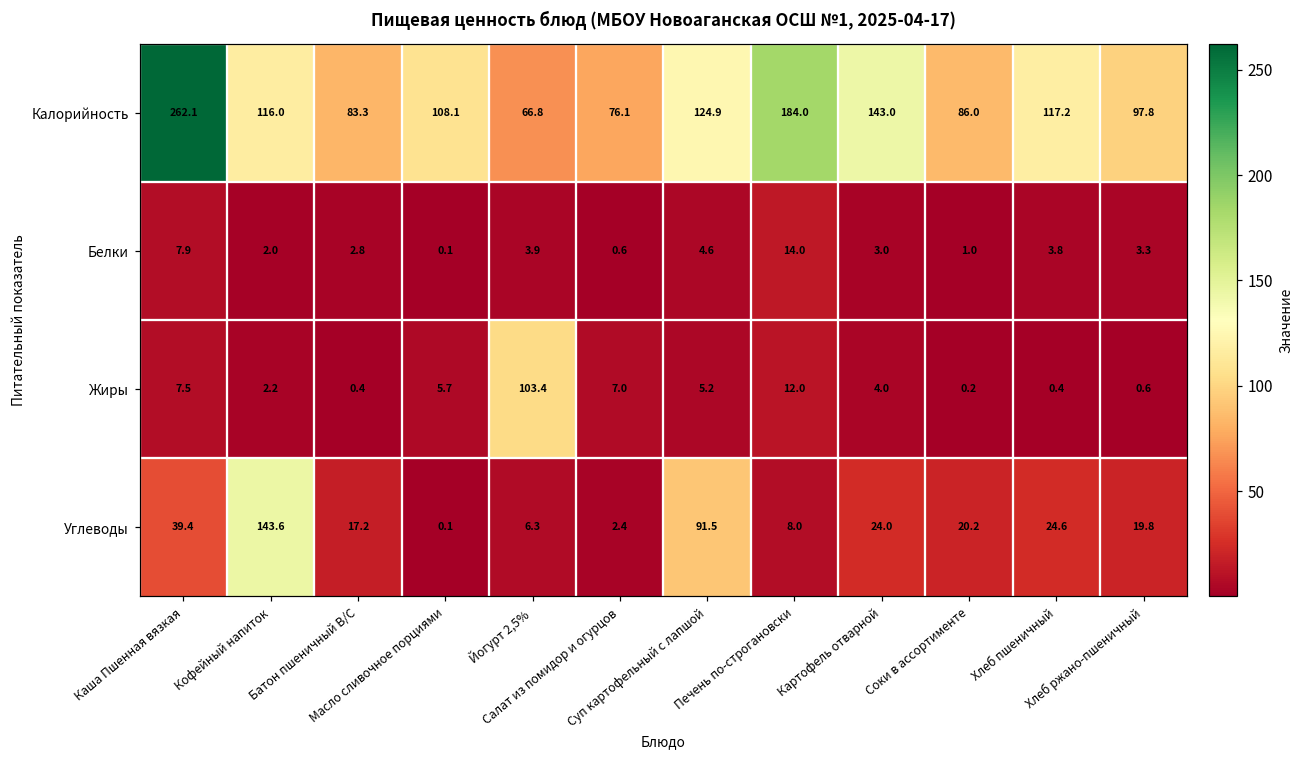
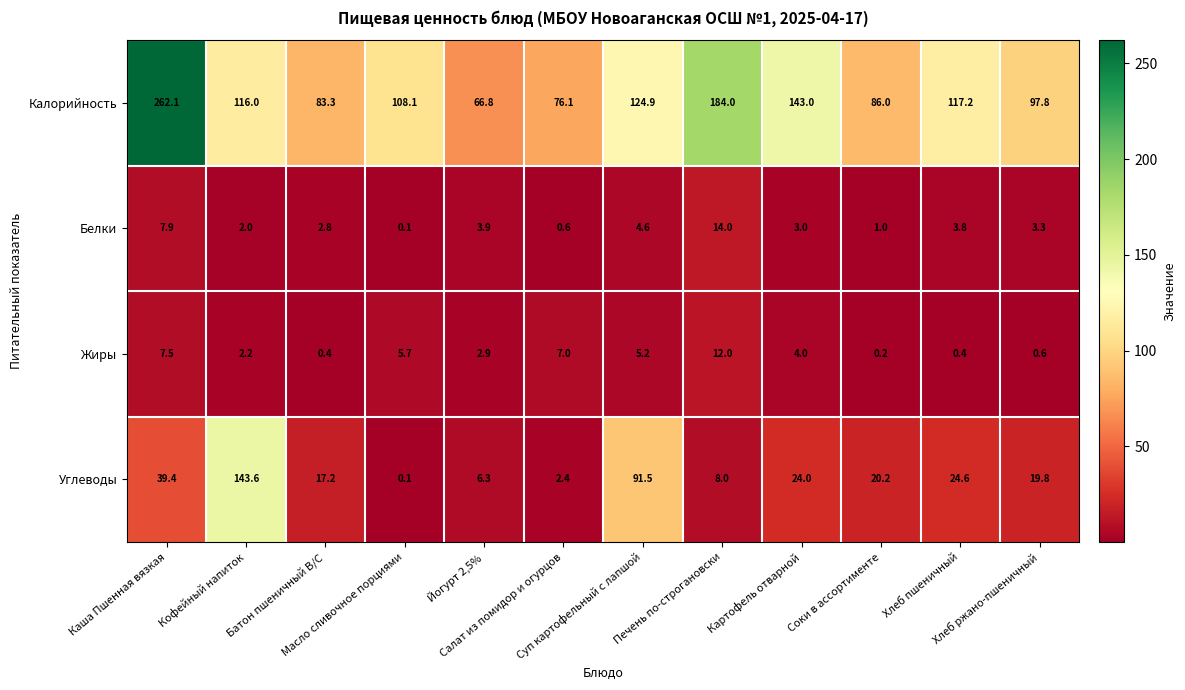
  {
    "Калорийность": {
      "Каша Пшенная вязкая": 262.1,
      "Кофейный напиток": 116.0,
      "Батон пшеничный В/С": 83.3,
      "Масло сливочное порциями": 108.1,
      "Йогурт 2,5%": 66.8,
      "Салат из помидор и огурцов": 76.1,
      "Суп картофельный с лапшой": 124.9,
      "Печень по-строгановски": 184.0,
      "Картофель отварной": 143.0,
      "Соки в ассортименте": 86.0,
      "Хлеб пшеничный": 117.2,
      "Хлеб ржано-пшеничный": 97.8
    },
    "Белки": {
      "Каша Пшенная вязкая": 7.9,
      "Кофейный напиток": 2.0,
      "Батон пшеничный В/С": 2.8,
      "Масло сливочное порциями": 0.1,
      "Йогурт 2,5%": 3.9,
      "Салат из помидор и огурцов": 0.6,
      "Суп картофельный с лапшой": 4.6,
      "Печень по-строгановски": 14.0,
      "Картофель отварной": 3.0,
      "Соки в ассортименте": 1.0,
      "Хлеб пшеничный": 3.8,
      "Хлеб ржано-пшеничный": 3.3
    },
    "Жиры": {
      "Каша Пшенная вязкая": 7.5,
      "Кофейный напиток": 2.2,
      "Батон пшеничный В/С": 0.4,
      "Масло сливочное порциями": 5.7,
-     "Йогурт 2,5%": 103.4,
+     "Йогурт 2,5%": 2.9,
      "Салат из помидор и огурцов": 7.0,
      "Суп картофельный с лапшой": 5.2,
      "Печень по-строгановски": 12.0,
      "Картофель отварной": 4.0,
      "Соки в ассортименте": 0.2,
      "Хлеб пшеничный": 0.4,
      "Хлеб ржано-пшеничный": 0.6
    },
    "Углеводы": {
      "Каша Пшенная вязкая": 39.4,
      "Кофейный напиток": 143.6,
      "Батон пшеничный В/С": 17.2,
      "Масло сливочное порциями": 0.1,
      "Йогурт 2,5%": 6.3,
      "Салат из помидор и огурцов": 2.4,
      "Суп картофельный с лапшой": 91.5,
      "Печень по-строгановски": 8.0,
      "Картофель отварной": 24.0,
      "Соки в ассортименте": 20.2,
      "Хлеб пшеничный": 24.6,
      "Хлеб ржано-пшеничный": 19.8
    }
  }
